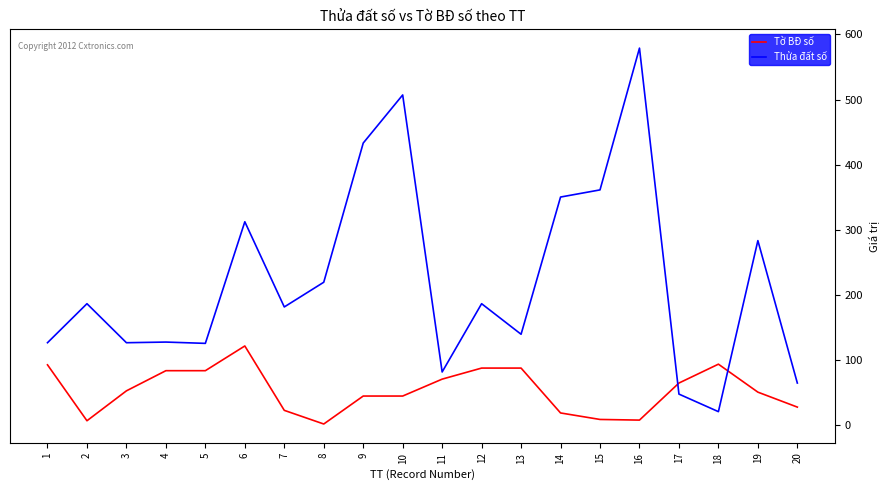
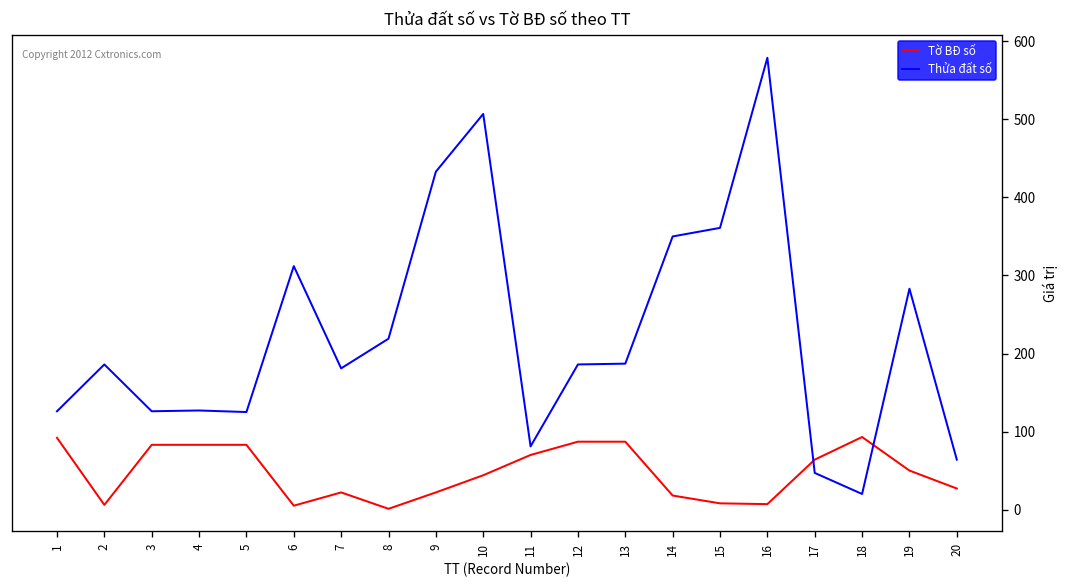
  {
    "Tờ BĐ số": {
      "1": 90,
      "2": 10,
-     "3": 50,
+     "3": 80,
      "4": 80,
      "5": 80,
-     "6": 120,
+     "6": 10,
      "7": 20,
      "8": 0,
-     "9": 40,
+     "9": 20,
      "10": 40,
      "11": 70,
      "12": 90,
      "13": 90,
      "14": 20,
      "15": 10,
      "16": 10,
      "17": 60,
      "18": 90,
      "19": 50,
      "20": 30
    },
    "Thửa đất số": {
      "1": 130,
      "2": 190,
      "3": 130,
      "4": 130,
      "5": 130,
      "6": 310,
      "7": 180,
      "8": 220,
      "9": 430,
      "10": 510,
      "11": 80,
      "12": 190,
-     "13": 140,
+     "13": 190,
      "14": 350,
      "15": 360,
      "16": 580,
      "17": 50,
      "18": 20,
      "19": 280,
      "20": 60
    }
  }
